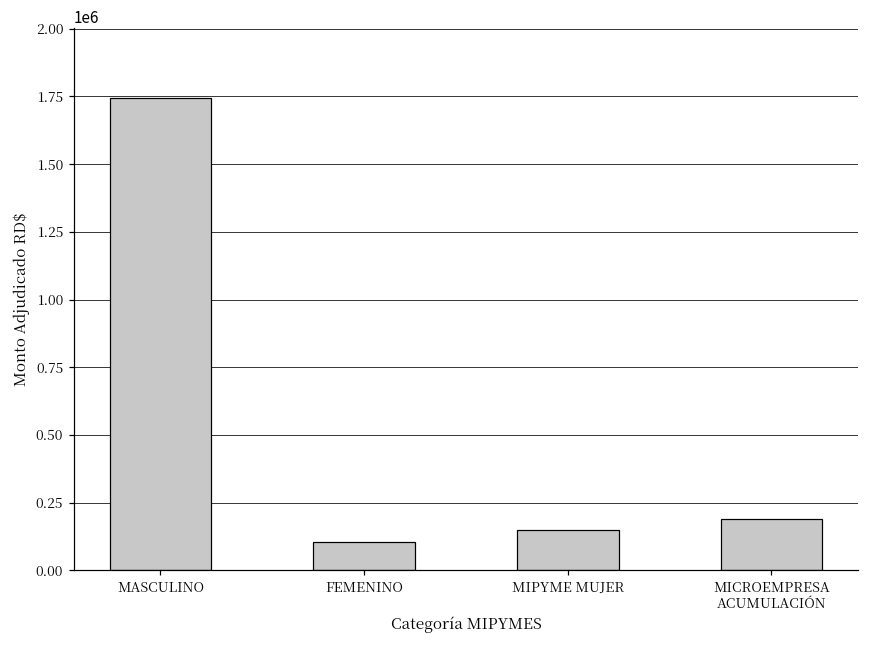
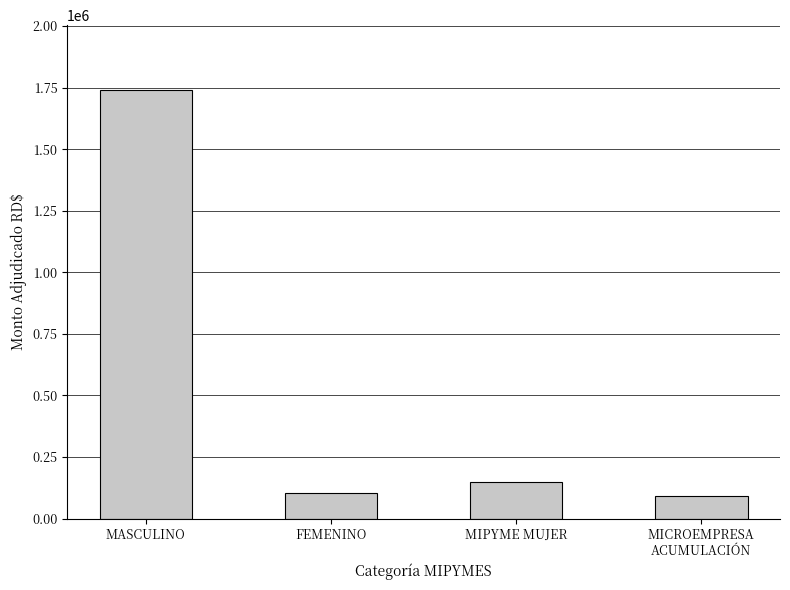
  {
    "MASCULINO": 1740000,
    "FEMENINO": 100000,
    "MIPYME MUJER": 150000,
-   "MICROEMPRESA ACUMULACIÓN": 190000
+   "MICROEMPRESA ACUMULACIÓN": 90000
  }
